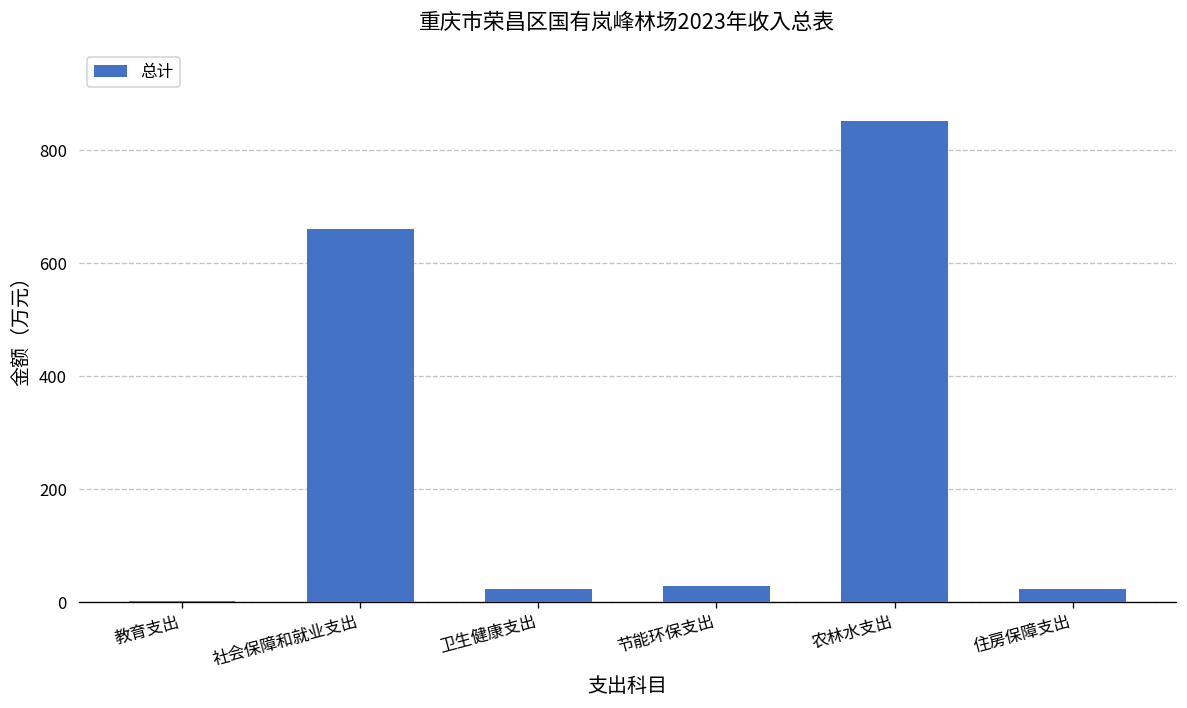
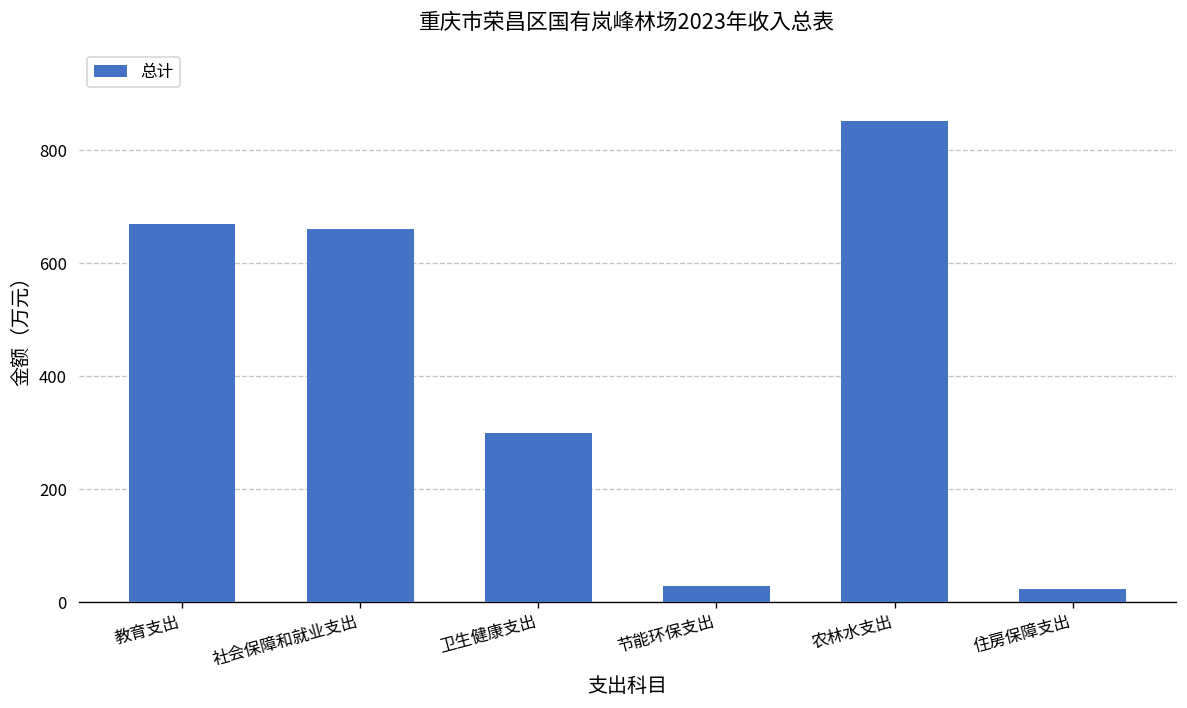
  {
-   "教育支出": 0,
+   "教育支出": 670,
    "社会保障和就业支出": 660,
-   "卫生健康支出": 20,
+   "卫生健康支出": 300,
    "节能环保支出": 30,
    "农林水支出": 850,
    "住房保障支出": 20
  }
